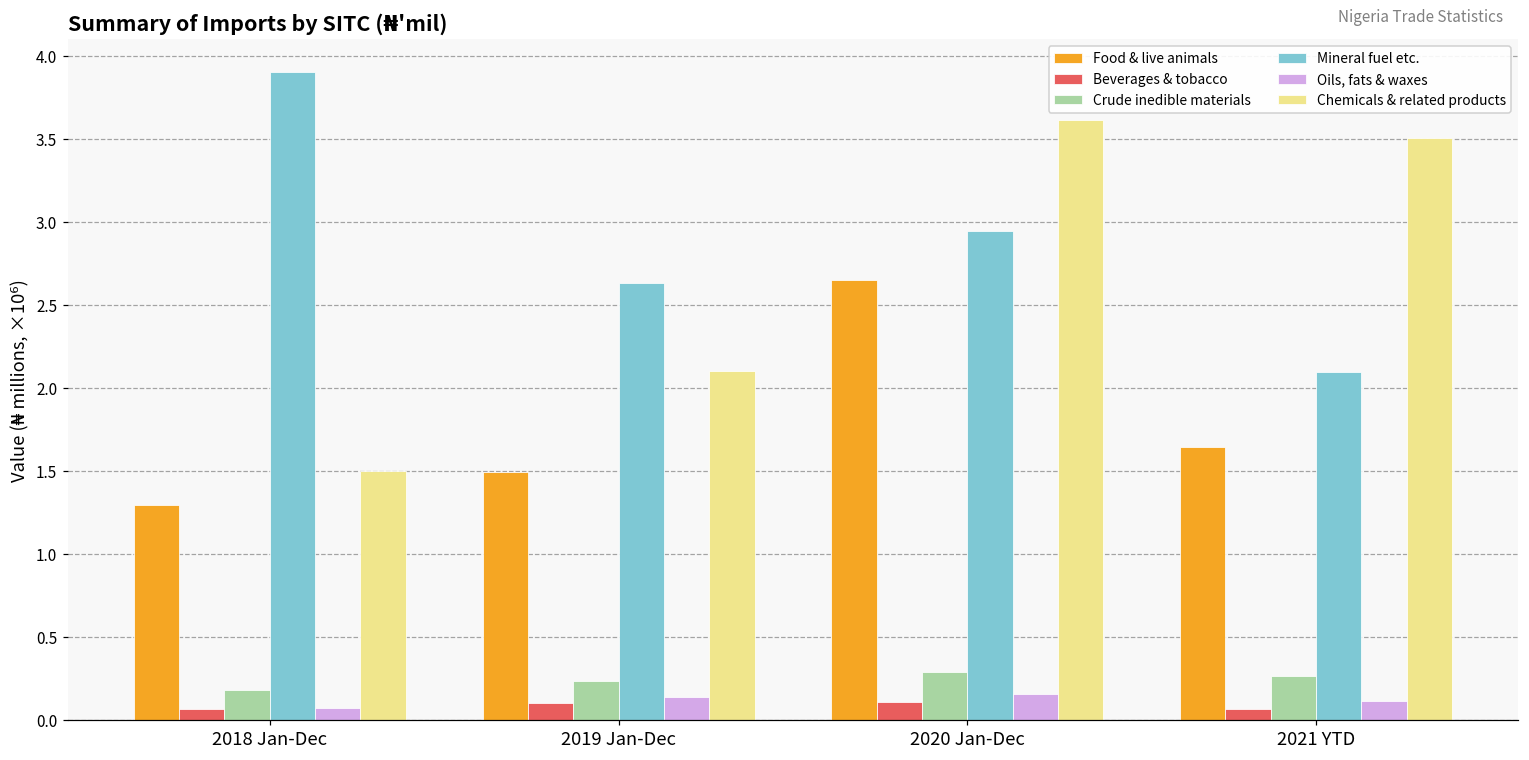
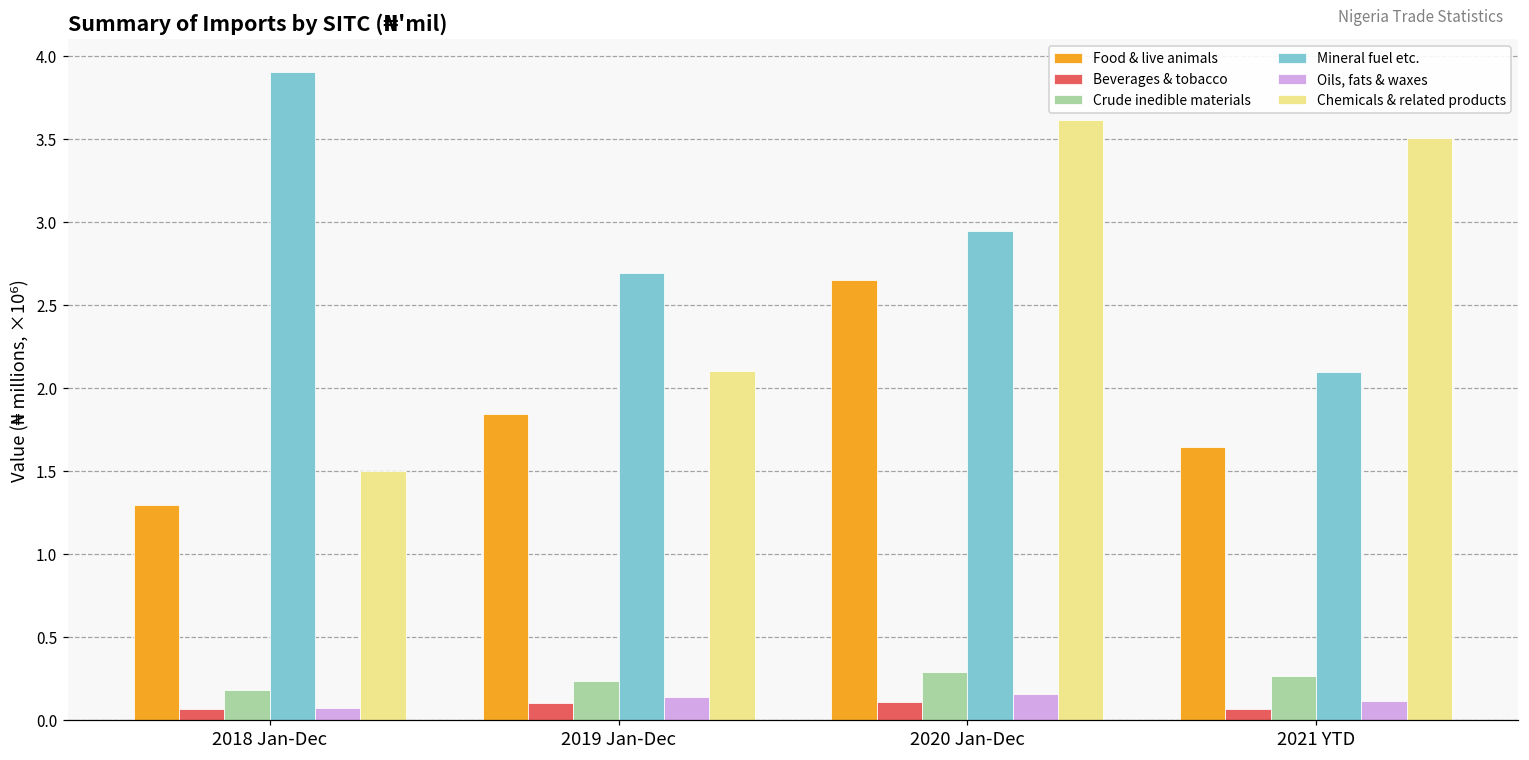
  {
    "Food & live animals": {
      "2018 Jan-Dec": 1.29,
-     "2019 Jan-Dec": 1.49,
+     "2019 Jan-Dec": 1.84,
      "2020 Jan-Dec": 2.65,
      "2021 YTD": 1.64
    },
    "Beverages & tobacco": {
      "2018 Jan-Dec": 0.07,
      "2019 Jan-Dec": 0.10,
      "2020 Jan-Dec": 0.11,
      "2021 YTD": 0.06
    },
    "Crude inedible materials": {
      "2018 Jan-Dec": 0.18,
      "2019 Jan-Dec": 0.23,
      "2020 Jan-Dec": 0.28,
      "2021 YTD": 0.26
    },
    "Mineral fuel etc.": {
      "2018 Jan-Dec": 3.90,
-     "2019 Jan-Dec": 2.63,
+     "2019 Jan-Dec": 2.69,
      "2020 Jan-Dec": 2.94,
      "2021 YTD": 2.09
    },
    "Oils, fats & waxes": {
      "2018 Jan-Dec": 0.07,
      "2019 Jan-Dec": 0.14,
      "2020 Jan-Dec": 0.15,
      "2021 YTD": 0.11
    },
    "Chemicals & related products": {
      "2018 Jan-Dec": 1.50,
      "2019 Jan-Dec": 2.10,
      "2020 Jan-Dec": 3.61,
      "2021 YTD": 3.50
    }
  }
